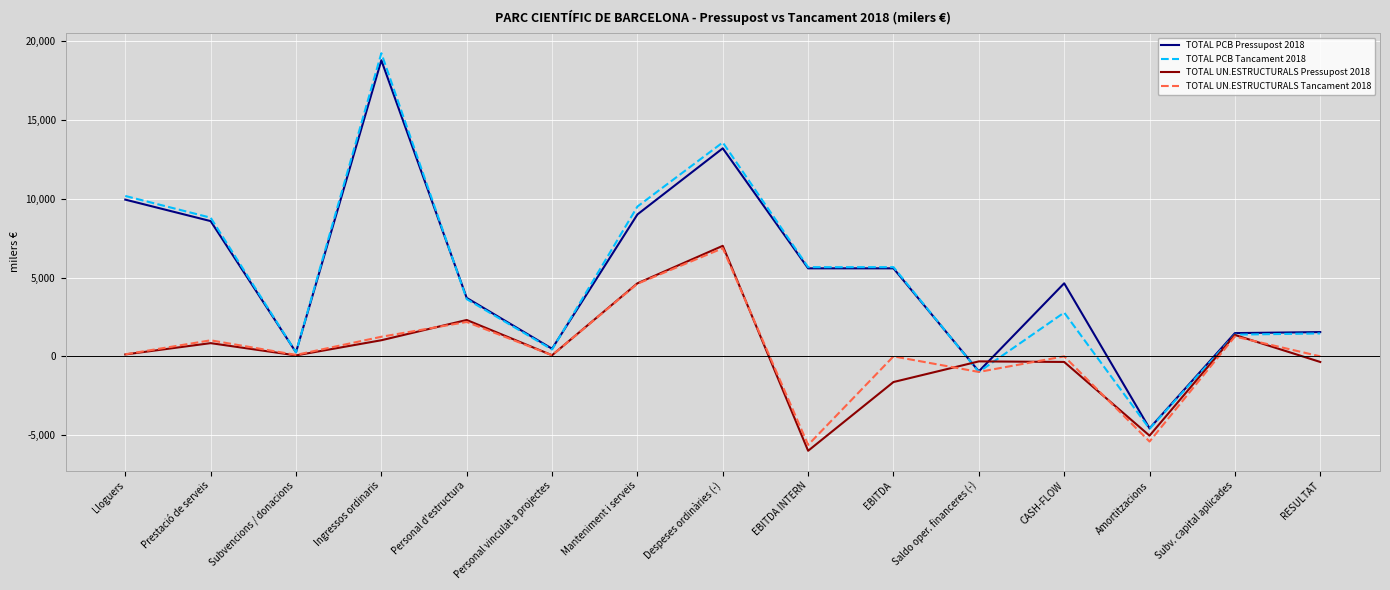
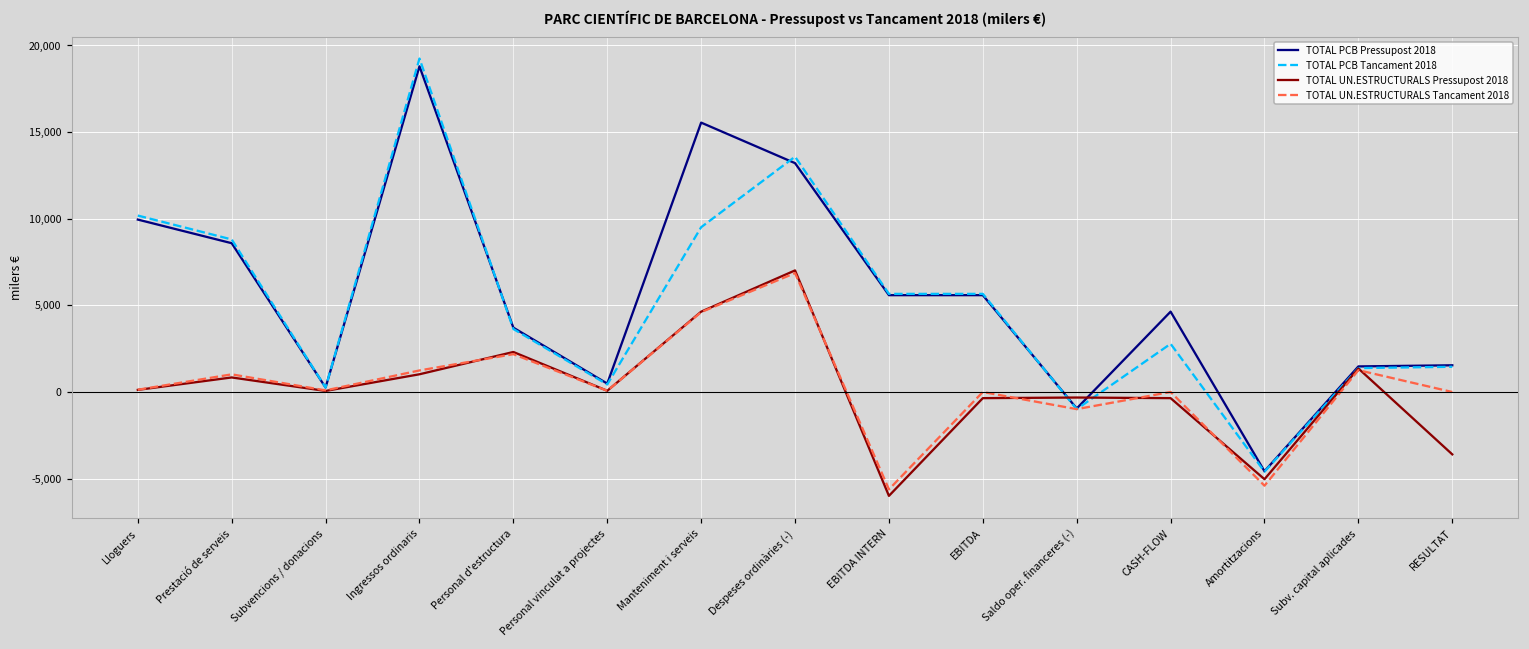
  {
    "TOTAL PCB Pressupost 2018": {
      "Lloguers": "10,000",
      "Prestació de serveis": "8,600",
      "Ingressos ordinaris": "18,800",
-     "Manteniment i serveis": "9,000",
+     "Manteniment i serveis": "15,500",
      "Despeses ordinàries (-)": "13,200",
      "CASH-FLOW": "4,600"
    },
    "TOTAL PCB Tancament 2018": {
      "Lloguers": "10,200",
      "Prestació de serveis": "8,800",
      "Ingressos ordinaris": "19,200",
      "Manteniment i serveis": "9,500",
      "Despeses ordinàries (-)": "13,600",
      "CASH-FLOW": "2,800"
    },
    "TOTAL UN.ESTRUCTURALS Pressupost 2018": {
      "Prestació de serveis": "800",
      "Ingressos ordinaris": "1,000",
      "EBITDA INTERN": "-6,000",
-     "EBITDA": "-1,600",
+     "EBITDA": "-400",
      "Saldo oper. financeres (-)": "-300",
      "CASH-FLOW": "-400",
      "Amortitzacions": "-5,000",
-     "RESULTAT": "-400"
+     "RESULTAT": "-3,600"
    },
    "TOTAL UN.ESTRUCTURALS Tancament 2018": {
      "Prestació de serveis": "1,000",
      "Ingressos ordinaris": "1,200",
      "EBITDA INTERN": "-5,600",
      "EBITDA": "0",
      "CASH-FLOW": "0",
      "Amortitzacions": "-5,400",
      "RESULTAT": "0"
    }
  }
